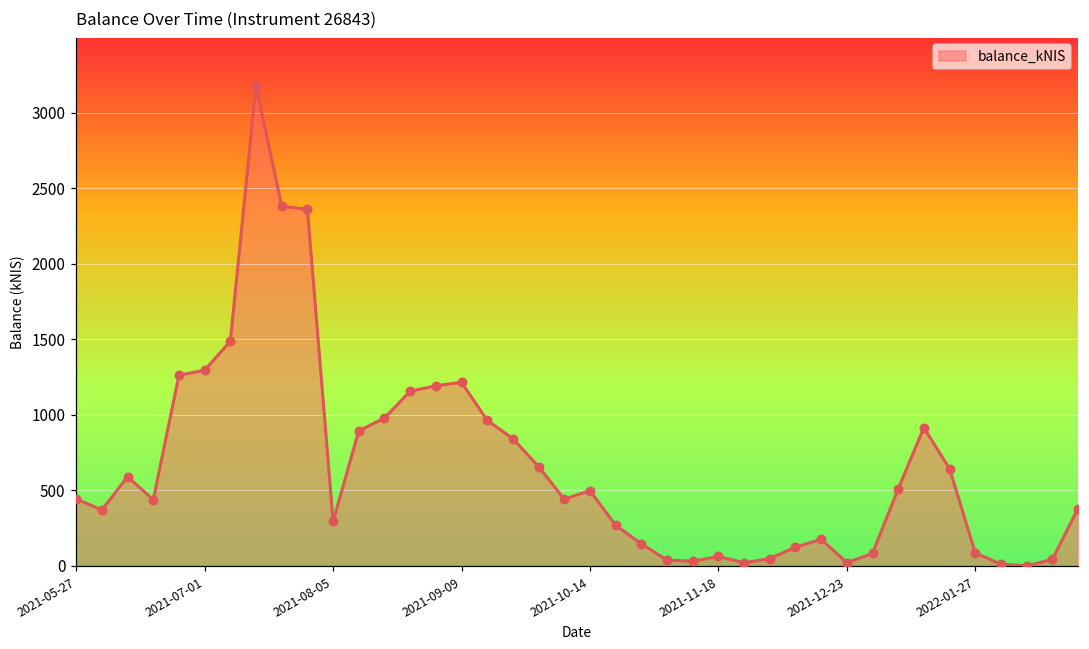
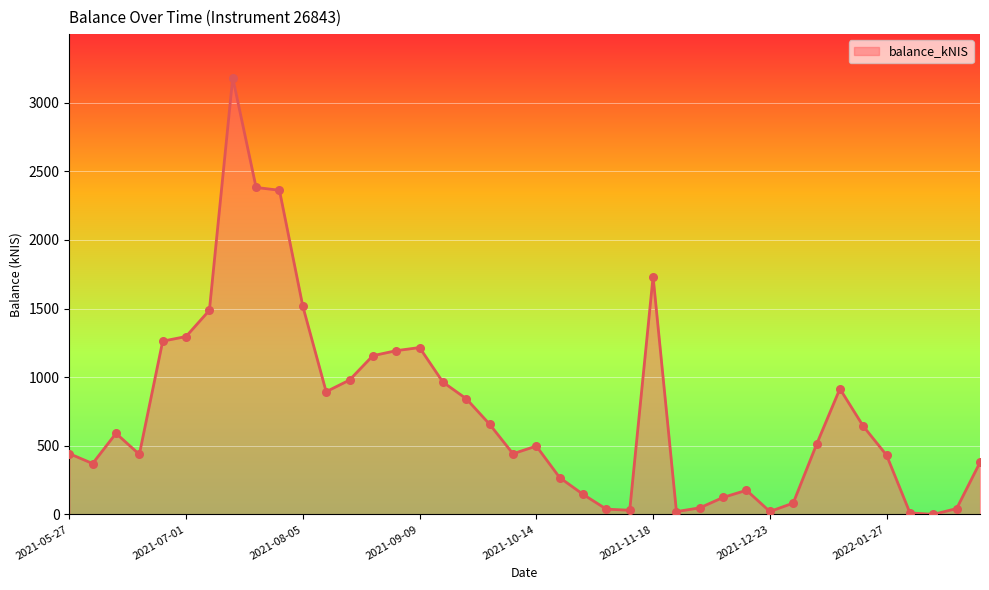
  {
    "2021-05-27": 440,
    "2021-07-01": 1300,
-   "2021-08-05": 290,
+   "2021-08-05": 1520,
    "2021-09-09": 1220,
    "2021-10-14": 500,
-   "2021-11-18": 60,
+   "2021-11-18": 1730,
    "2021-12-23": 20,
-   "2022-01-27": 90
+   "2022-01-27": 430
  }
